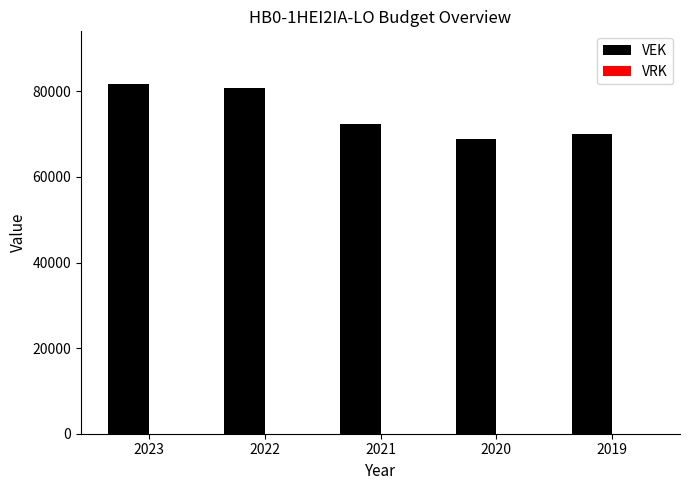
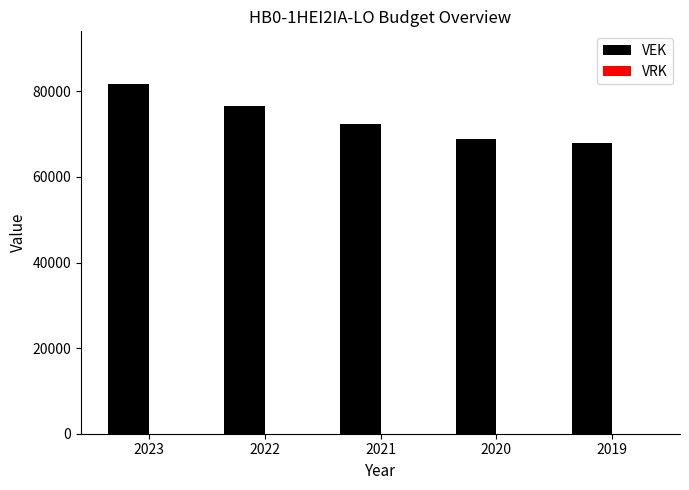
  {
    "VEK": {
      "2023": 82000,
-     "2022": 81000,
+     "2022": 77000,
      "2021": 72000,
      "2020": 69000,
-     "2019": 70000
+     "2019": 68000
    },
    "VRK": {
      "2023": 0,
      "2022": 0,
      "2021": 0,
      "2020": 0,
      "2019": 0
    }
  }
